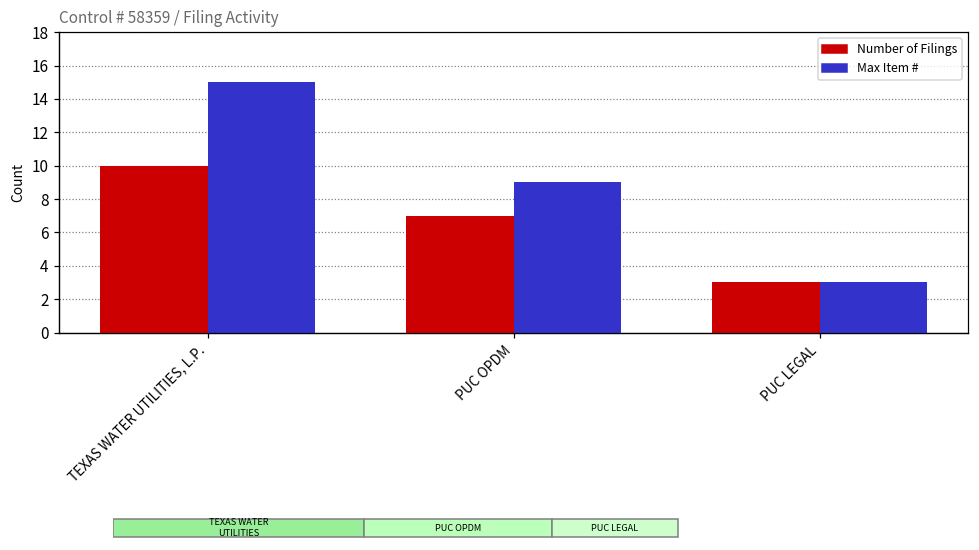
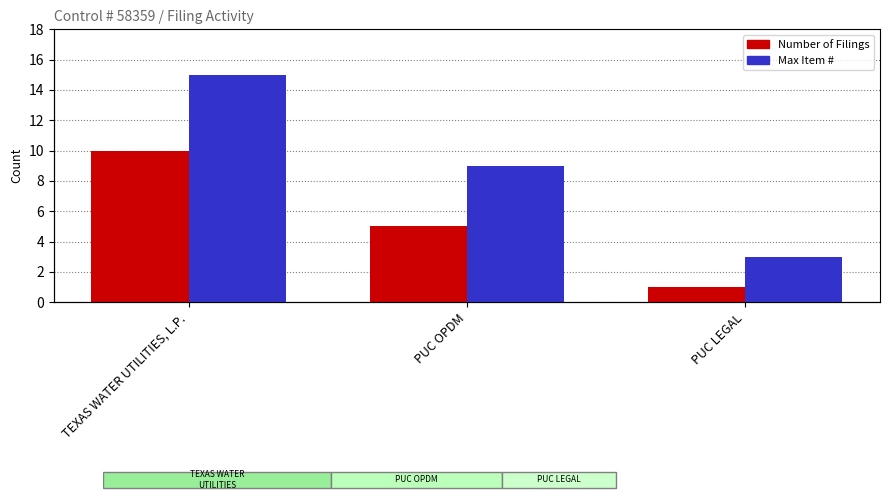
  {
    "Control # 58359 / Filing Activity": {
      "Number of Filings": {
        "TEXAS WATER UTILITIES, L.P.": 10,
-       "PUC OPDM": 7,
-       "PUC LEGAL": 3
+       "PUC OPDM": 5,
+       "PUC LEGAL": 1
      },
      "Max Item #": {
        "TEXAS WATER UTILITIES, L.P.": 15,
        "PUC OPDM": 9,
        "PUC LEGAL": 3
      }
    }
  }
